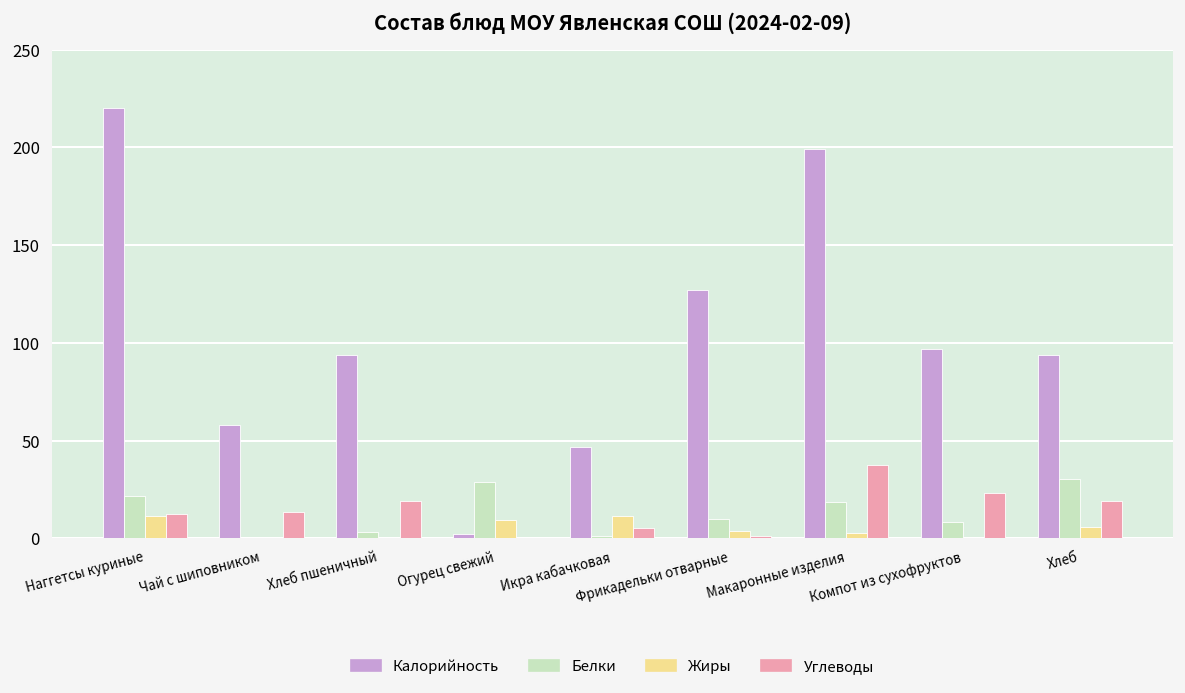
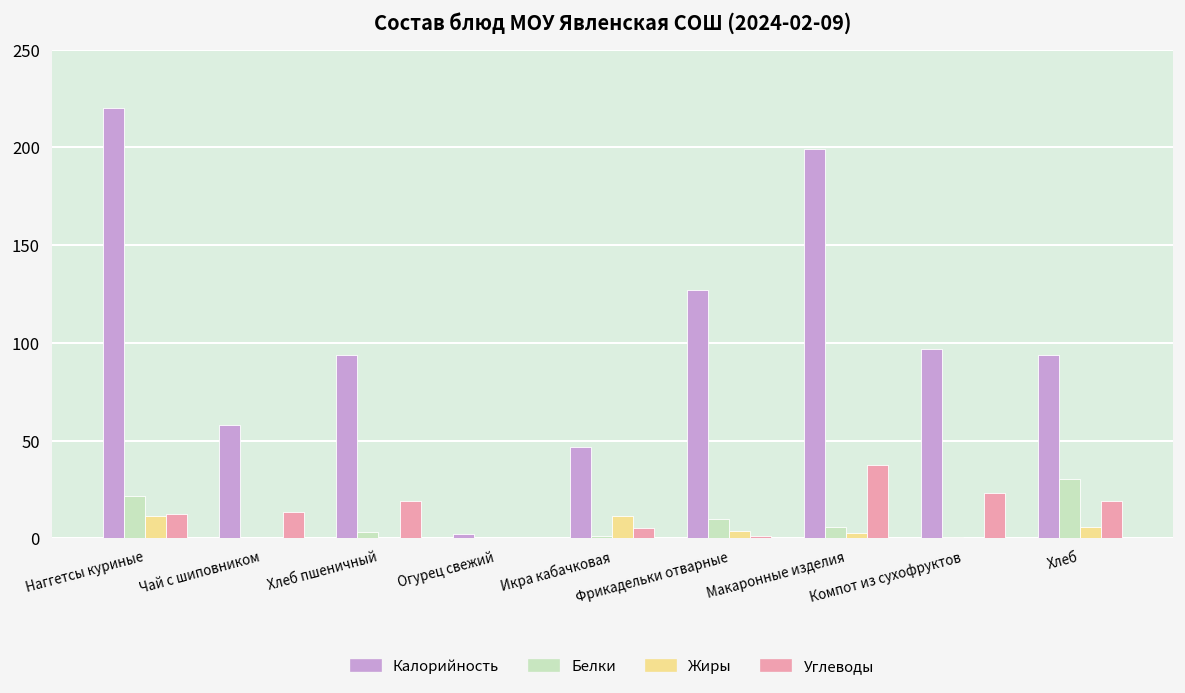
  {
    "Белки": {
      "Наггетсы куриные": 21,
      "Хлеб пшеничный": 3,
-     "Огурец свежий": 29,
+     "Огурец свежий": 0,
      "Фрикадельки отварные": 10,
-     "Макаронные изделия": 19,
-     "Компот из сухофруктов": 9,
+     "Макаронные изделия": 6,
+     "Компот из сухофруктов": 1,
      "Хлеб": 30
    },
    "Жиры": {
      "Наггетсы куриные": 11,
-     "Огурец свежий": 10,
+     "Огурец свежий": 0,
      "Икра кабачковая": 11,
      "Фрикадельки отварные": 4,
      "Макаронные изделия": 3,
      "Хлеб": 6
    }
  }
